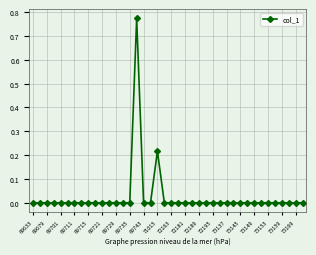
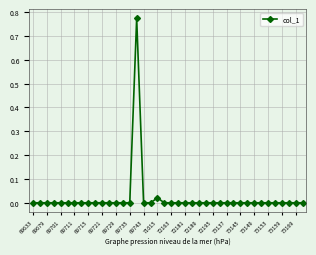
  {
    "69633": 0.00,
    "69679": 0.00,
    "69701": 0.00,
    "69711": 0.00,
    "69715": 0.00,
    "69721": 0.00,
    "69729": 0.00,
    "69735": 0.00,
    "69743": 0.00,
-   "71015": 0.22,
+   "71015": 0.02,
    "72163": 0.00,
    "72181": 0.00,
    "72189": 0.00,
    "72195": 0.00,
    "73137": 0.00,
    "73145": 0.00,
    "73149": 0.00,
    "73153": 0.00,
    "73159": 0.00,
    "73169": 0.00
  }
